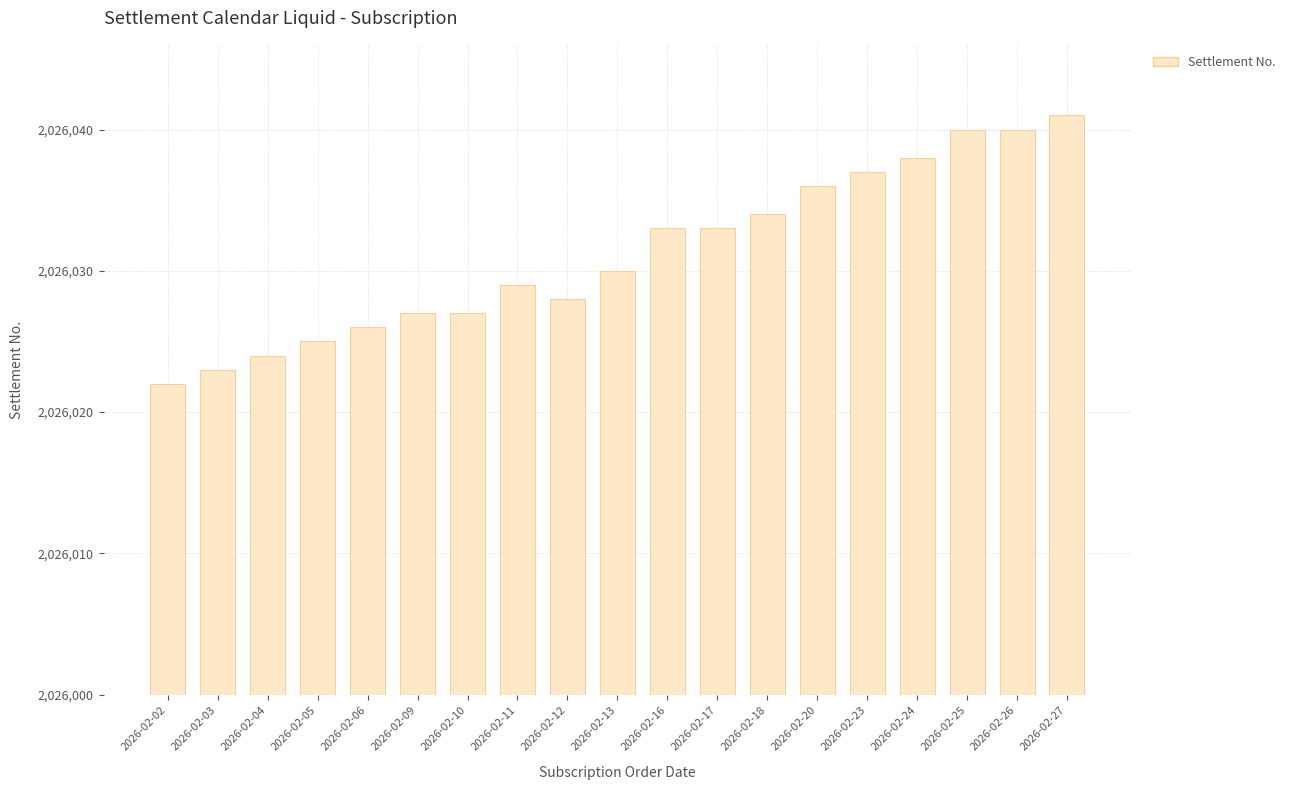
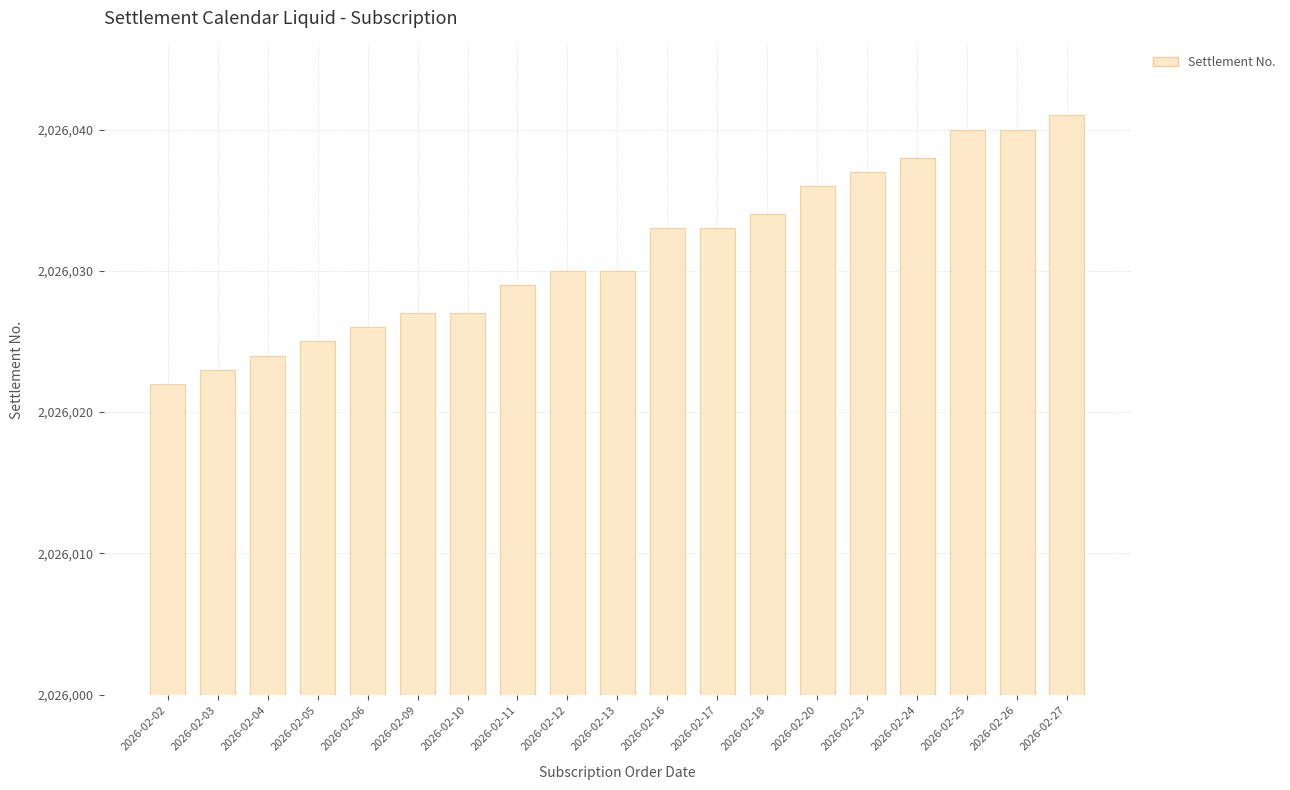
  {
    "2026-02-02": "2,026,022",
    "2026-02-03": "2,026,023",
    "2026-02-04": "2,026,024",
    "2026-02-05": "2,026,025",
    "2026-02-06": "2,026,026",
    "2026-02-09": "2,026,027",
    "2026-02-10": "2,026,027",
    "2026-02-11": "2,026,029",
-   "2026-02-12": "2,026,028",
+   "2026-02-12": "2,026,030",
    "2026-02-13": "2,026,030",
    "2026-02-16": "2,026,033",
    "2026-02-17": "2,026,033",
    "2026-02-18": "2,026,034",
    "2026-02-20": "2,026,036",
    "2026-02-23": "2,026,037",
    "2026-02-24": "2,026,038",
    "2026-02-25": "2,026,040",
    "2026-02-26": "2,026,040",
    "2026-02-27": "2,026,041"
  }
